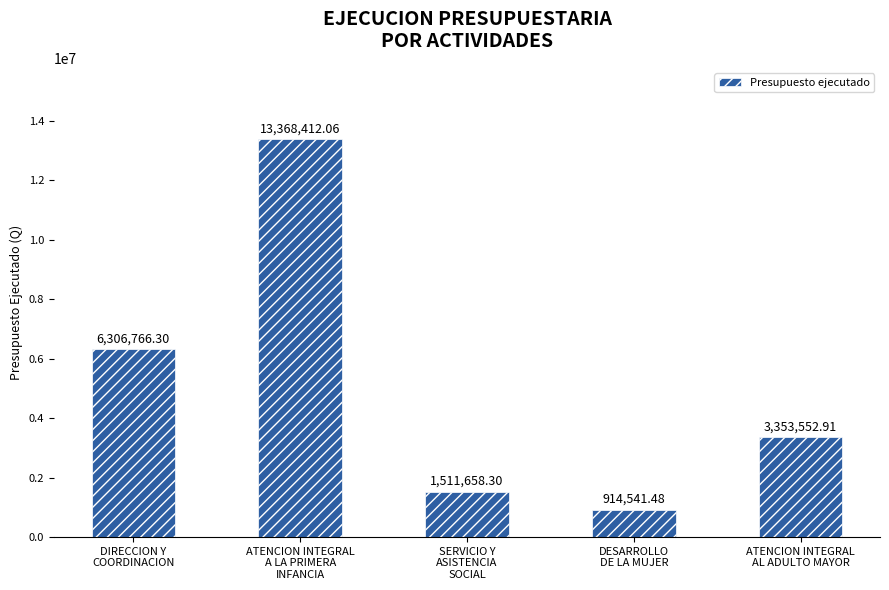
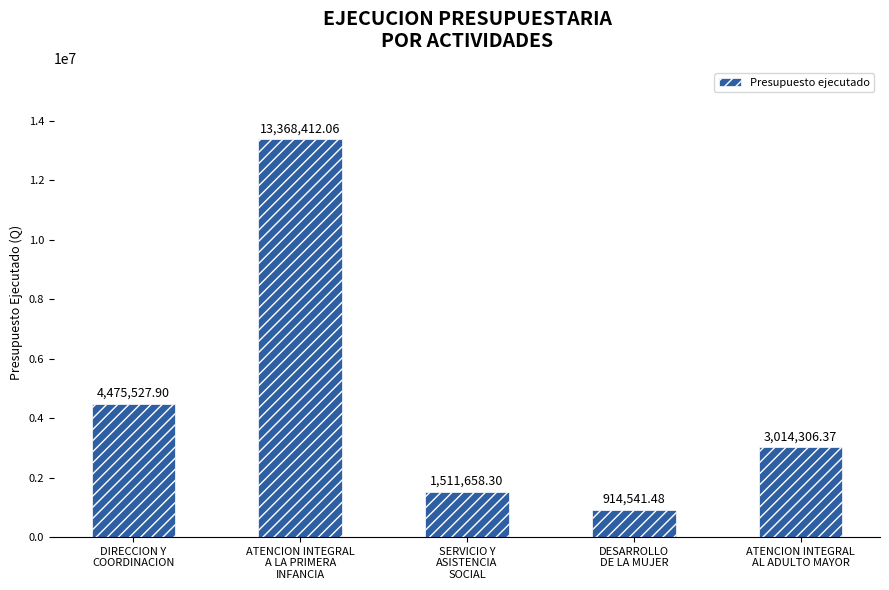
  {
-   "DIRECCION Y COORDINACION": "6,306,766.30",
+   "DIRECCION Y COORDINACION": "4,475,527.90",
    "ATENCION INTEGRAL A LA PRIMERA INFANCIA": "13,368,412.06",
    "SERVICIO Y ASISTENCIA SOCIAL": "1,511,658.30",
    "DESARROLLO DE LA MUJER": "914,541.48",
-   "ATENCION INTEGRAL AL ADULTO MAYOR": "3,353,552.91"
+   "ATENCION INTEGRAL AL ADULTO MAYOR": "3,014,306.37"
  }
